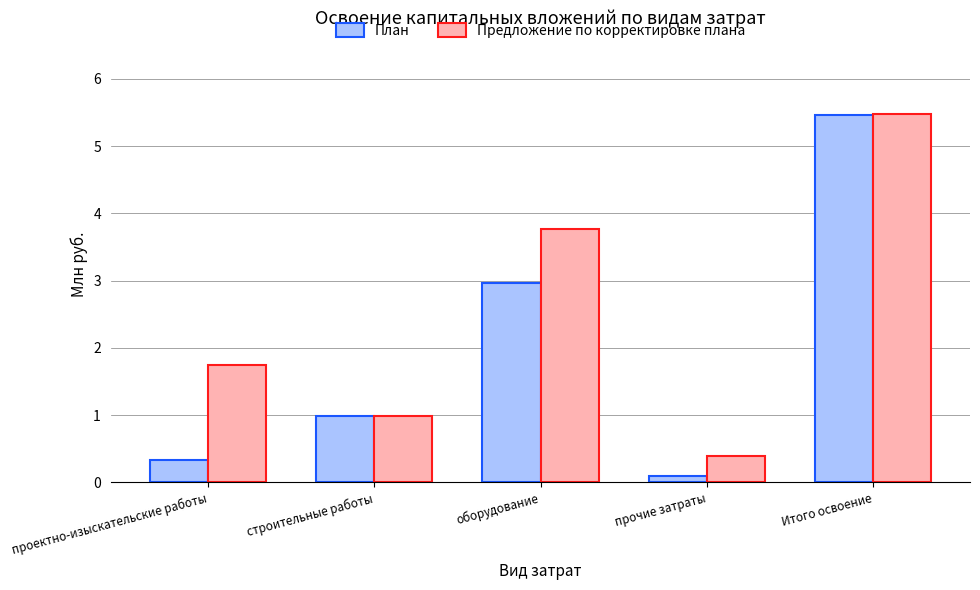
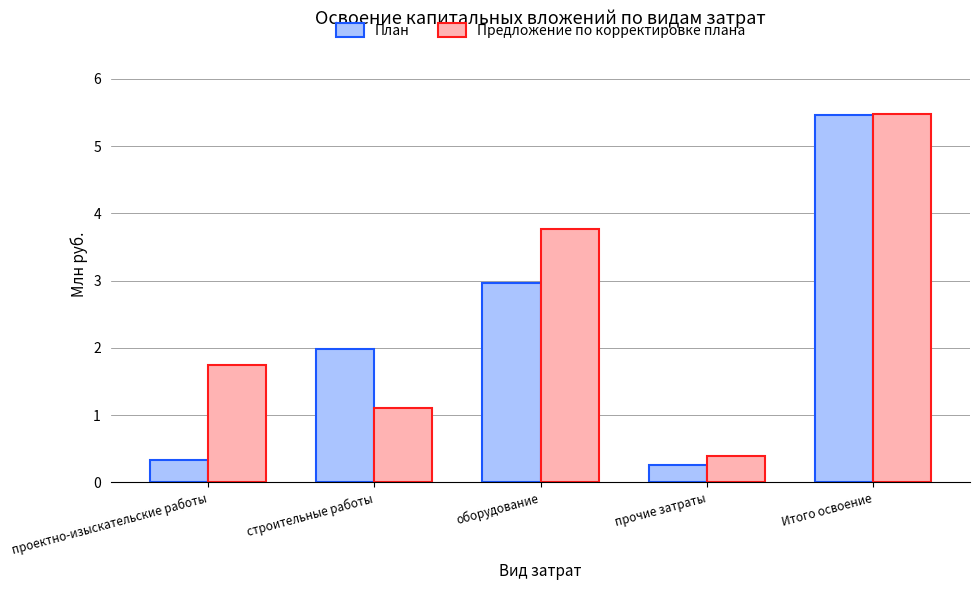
  {
    "План": {
      "проектно-изыскательские работы": 0.3,
-     "строительные работы": 1.0,
+     "строительные работы": 2.0,
      "оборудование": 3.0,
-     "прочие затраты": 0.1,
+     "прочие затраты": 0.3,
      "Итого освоение": 5.5
    },
    "Предложение по корректировке плана": {
      "проектно-изыскательские работы": 1.7,
-     "строительные работы": 1.0,
+     "строительные работы": 1.1,
      "оборудование": 3.8,
      "прочие затраты": 0.4,
      "Итого освоение": 5.5
    }
  }
